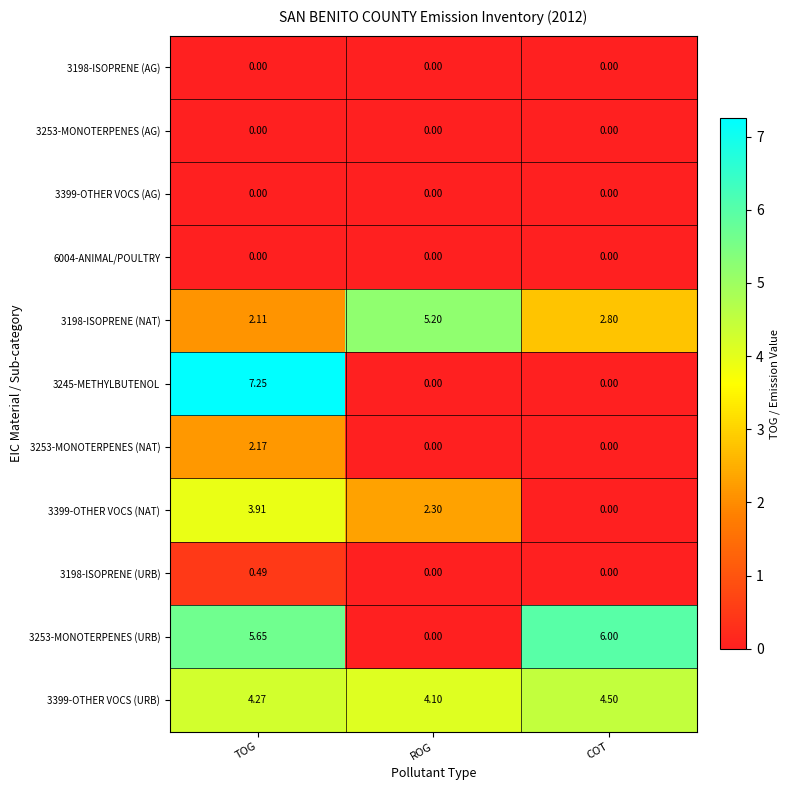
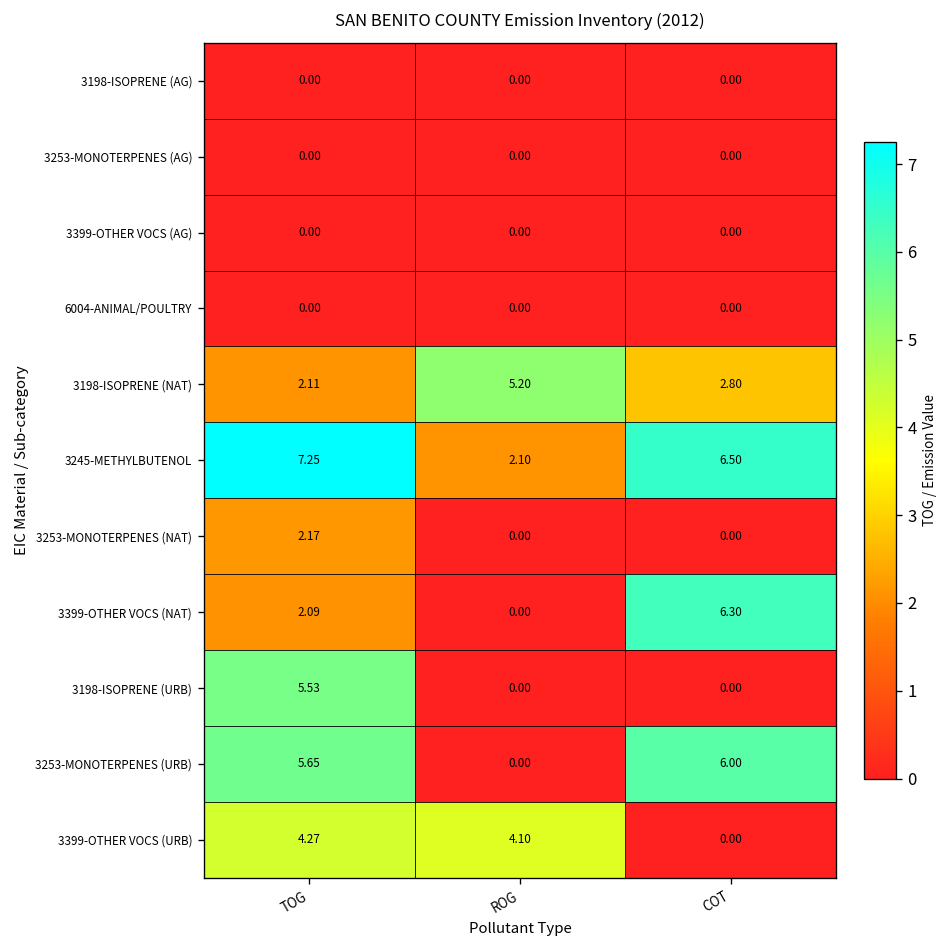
  {
    "3198-ISOPRENE (AG)": {
      "TOG": 0.00,
      "ROG": 0.00,
      "COT": 0.00
    },
    "3253-MONOTERPENES (AG)": {
      "TOG": 0.00,
      "ROG": 0.00,
      "COT": 0.00
    },
    "3399-OTHER VOCS (AG)": {
      "TOG": 0.00,
      "ROG": 0.00,
      "COT": 0.00
    },
    "6004-ANIMAL/POULTRY": {
      "TOG": 0.00,
      "ROG": 0.00,
      "COT": 0.00
    },
    "3198-ISOPRENE (NAT)": {
      "TOG": 2.11,
      "ROG": 5.20,
      "COT": 2.80
    },
    "3245-METHYLBUTENOL": {
      "TOG": 7.25,
-     "ROG": 0.00,
-     "COT": 0.00
+     "ROG": 2.10,
+     "COT": 6.50
    },
    "3253-MONOTERPENES (NAT)": {
      "TOG": 2.17,
      "ROG": 0.00,
      "COT": 0.00
    },
    "3399-OTHER VOCS (NAT)": {
-     "TOG": 3.91,
-     "ROG": 2.30,
-     "COT": 0.00
+     "TOG": 2.09,
+     "ROG": 0.00,
+     "COT": 6.30
    },
    "3198-ISOPRENE (URB)": {
-     "TOG": 0.49,
+     "TOG": 5.53,
      "ROG": 0.00,
      "COT": 0.00
    },
    "3253-MONOTERPENES (URB)": {
      "TOG": 5.65,
      "ROG": 0.00,
      "COT": 6.00
    },
    "3399-OTHER VOCS (URB)": {
      "TOG": 4.27,
      "ROG": 4.10,
-     "COT": 4.50
+     "COT": 0.00
    }
  }
